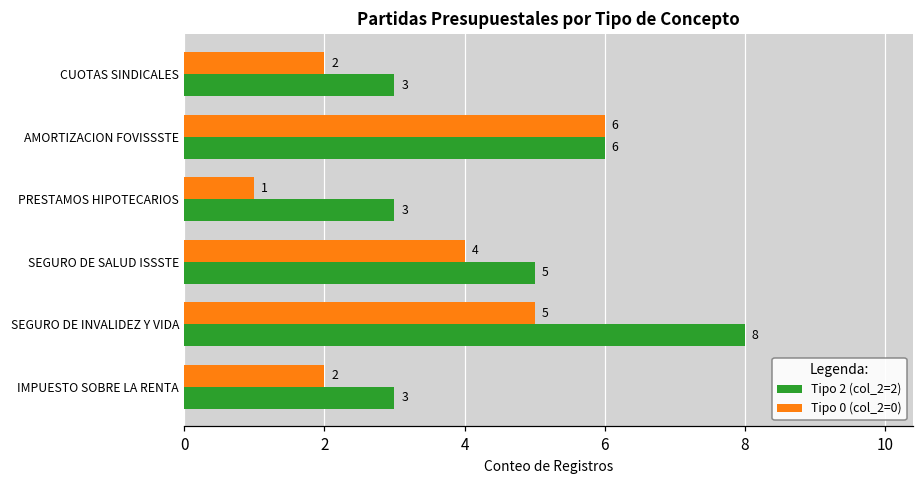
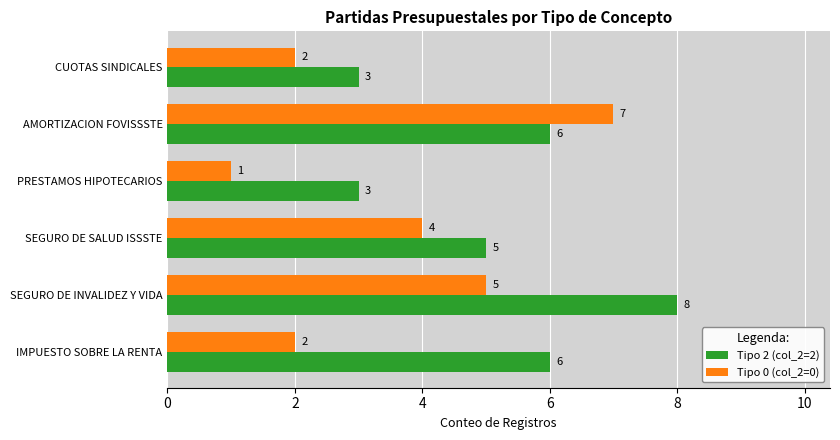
  {
    "Tipo 2 (col_2=2)": {
      "CUOTAS SINDICALES": 3,
      "AMORTIZACION FOVISSSTE": 6,
      "PRESTAMOS HIPOTECARIOS": 3,
      "SEGURO DE SALUD ISSSTE": 5,
      "SEGURO DE INVALIDEZ Y VIDA": 8,
-     "IMPUESTO SOBRE LA RENTA": 3
+     "IMPUESTO SOBRE LA RENTA": 6
    },
    "Tipo 0 (col_2=0)": {
      "CUOTAS SINDICALES": 2,
-     "AMORTIZACION FOVISSSTE": 6,
+     "AMORTIZACION FOVISSSTE": 7,
      "PRESTAMOS HIPOTECARIOS": 1,
      "SEGURO DE SALUD ISSSTE": 4,
      "SEGURO DE INVALIDEZ Y VIDA": 5,
      "IMPUESTO SOBRE LA RENTA": 2
    }
  }
